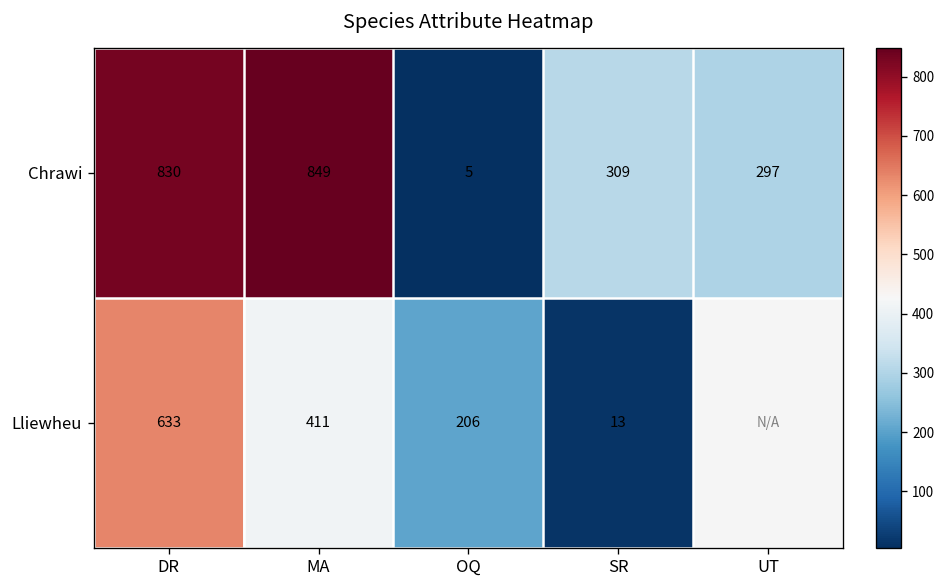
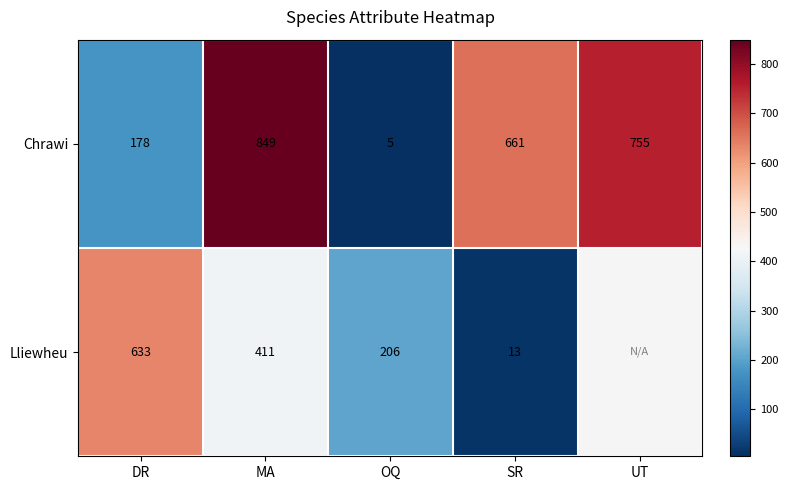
  {
    "Chrawi": {
-     "DR": 830,
+     "DR": 178,
      "MA": 849,
      "OQ": 5,
-     "SR": 309,
-     "UT": 297
+     "SR": 661,
+     "UT": 755
    },
    "Lliewheu": {
      "DR": 633,
      "MA": 411,
      "OQ": 206,
      "SR": 13
    }
  }
